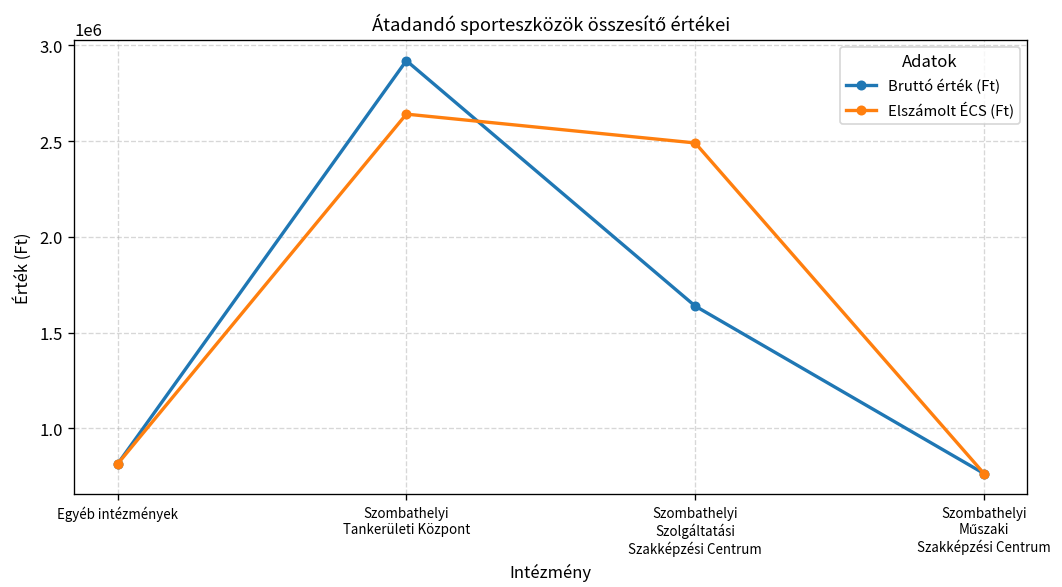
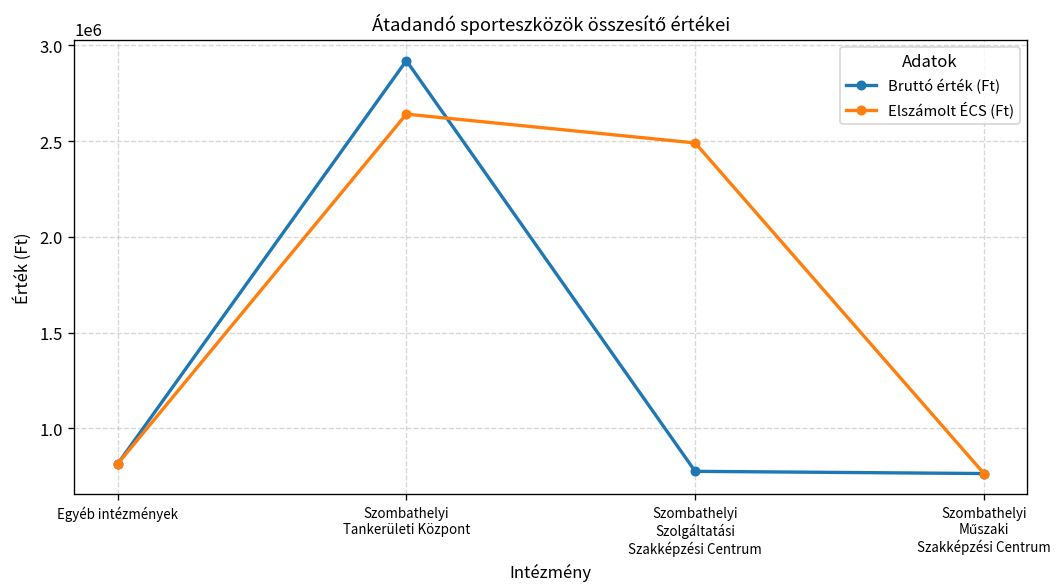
  {
    "Bruttó érték (Ft)": {
      "Szombathelyi Tankerületi Központ": 2920000,
-     "Szombathelyi Szolgáltatási Szakképzési Centrum": 1640000
+     "Szombathelyi Szolgáltatási Szakképzési Centrum": 770000
    },
    "Elszámolt ÉCS (Ft)": {
      "Szombathelyi Tankerületi Központ": 2640000,
      "Szombathelyi Szolgáltatási Szakképzési Centrum": 2490000
    }
  }
